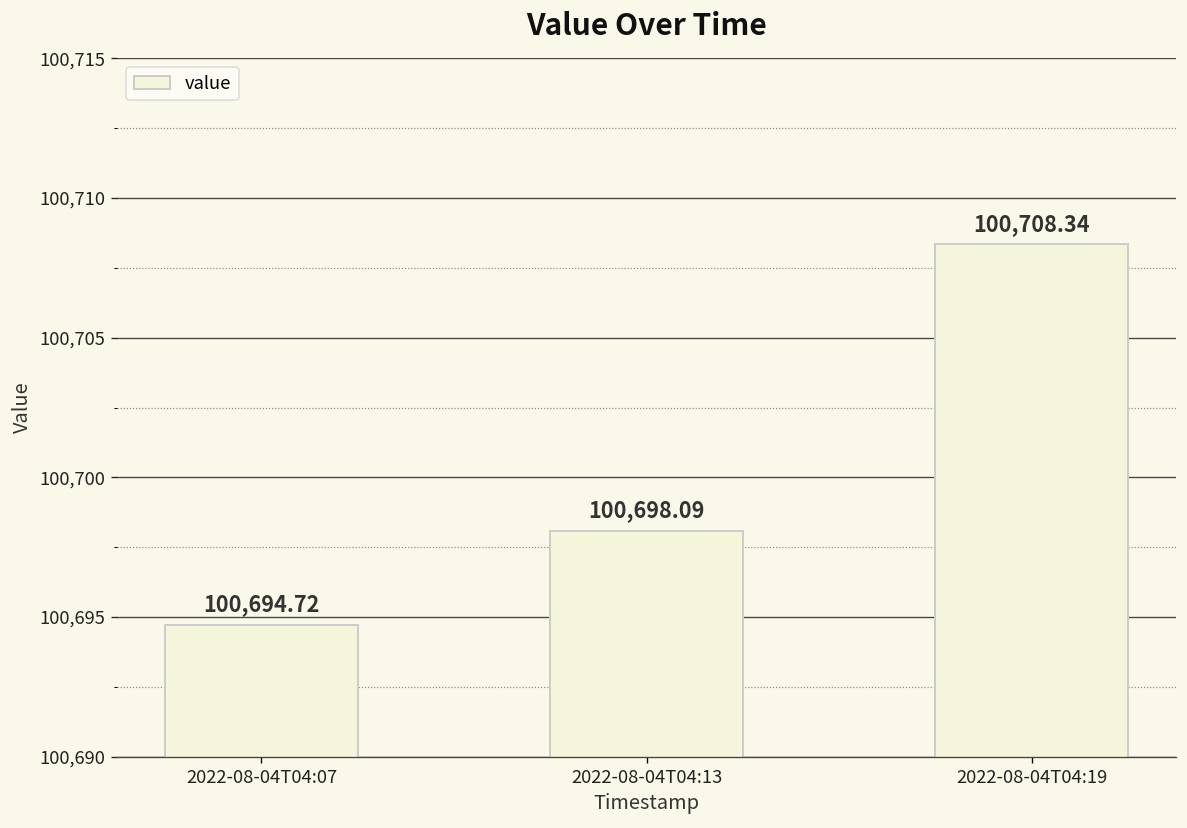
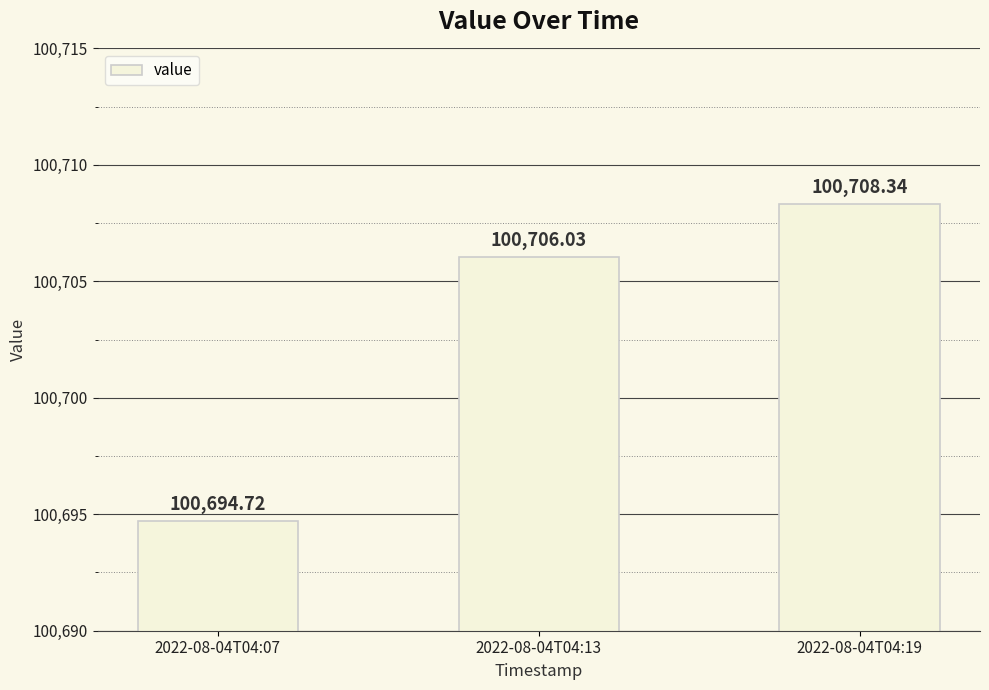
  {
    "2022-08-04T04:07": "100,694.72",
-   "2022-08-04T04:13": "100,698.09",
+   "2022-08-04T04:13": "100,706.03",
    "2022-08-04T04:19": "100,708.34"
  }
